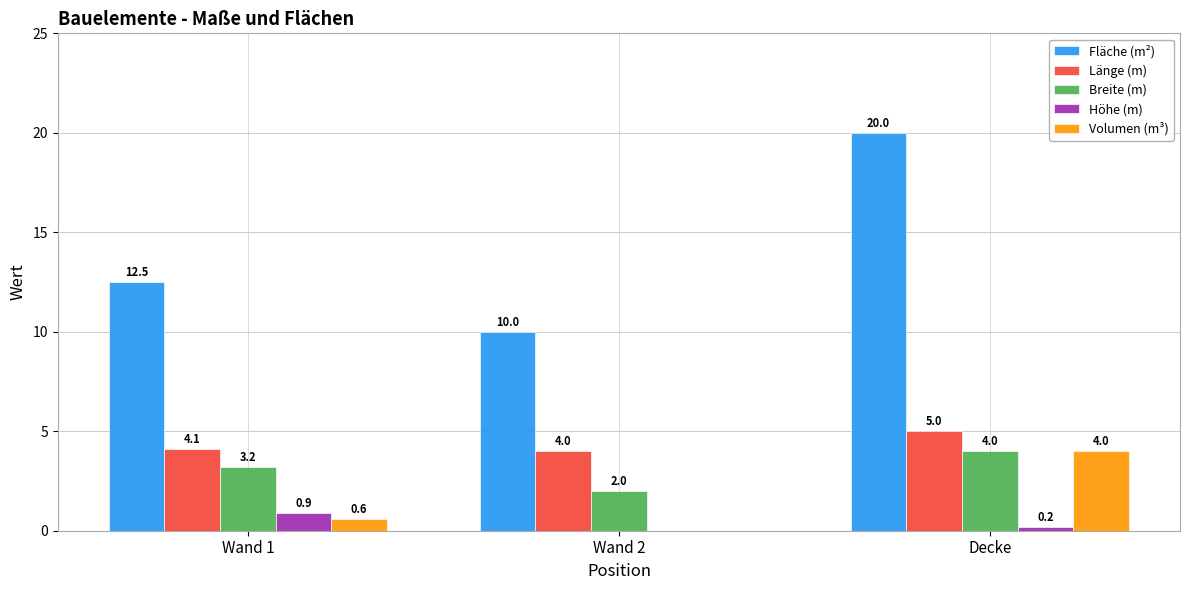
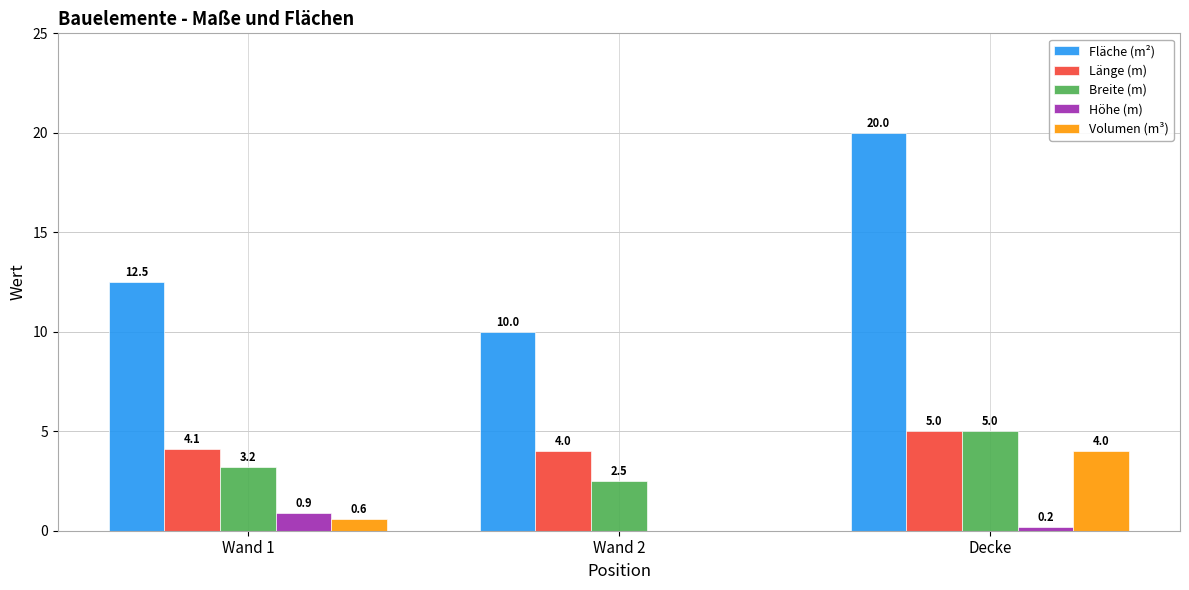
  {
    "Fläche (m²)": {
      "Wand 1": 12.5,
      "Wand 2": 10.0,
      "Decke": 20.0
    },
    "Länge (m)": {
      "Wand 1": 4.1,
      "Wand 2": 4.0,
      "Decke": 5.0
    },
    "Breite (m)": {
      "Wand 1": 3.2,
-     "Wand 2": 2.0,
-     "Decke": 4.0
+     "Wand 2": 2.5,
+     "Decke": 5.0
    },
    "Höhe (m)": {
      "Wand 1": 0.9,
      "Decke": 0.2
    },
    "Volumen (m³)": {
      "Wand 1": 0.6,
      "Decke": 4.0
    }
  }
